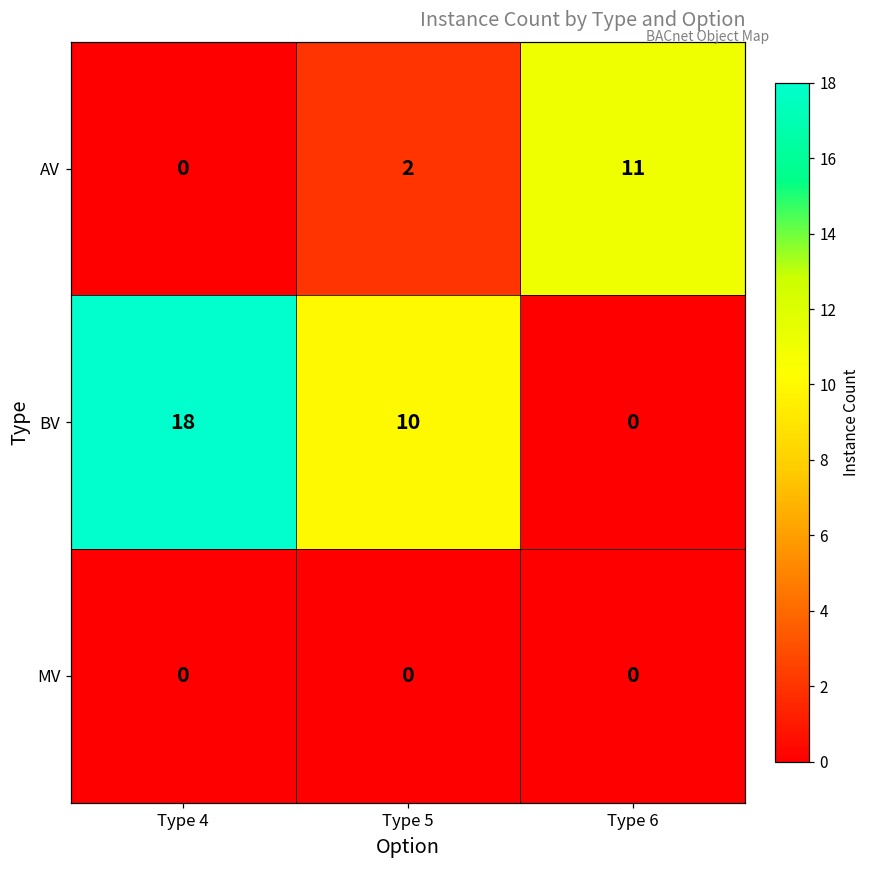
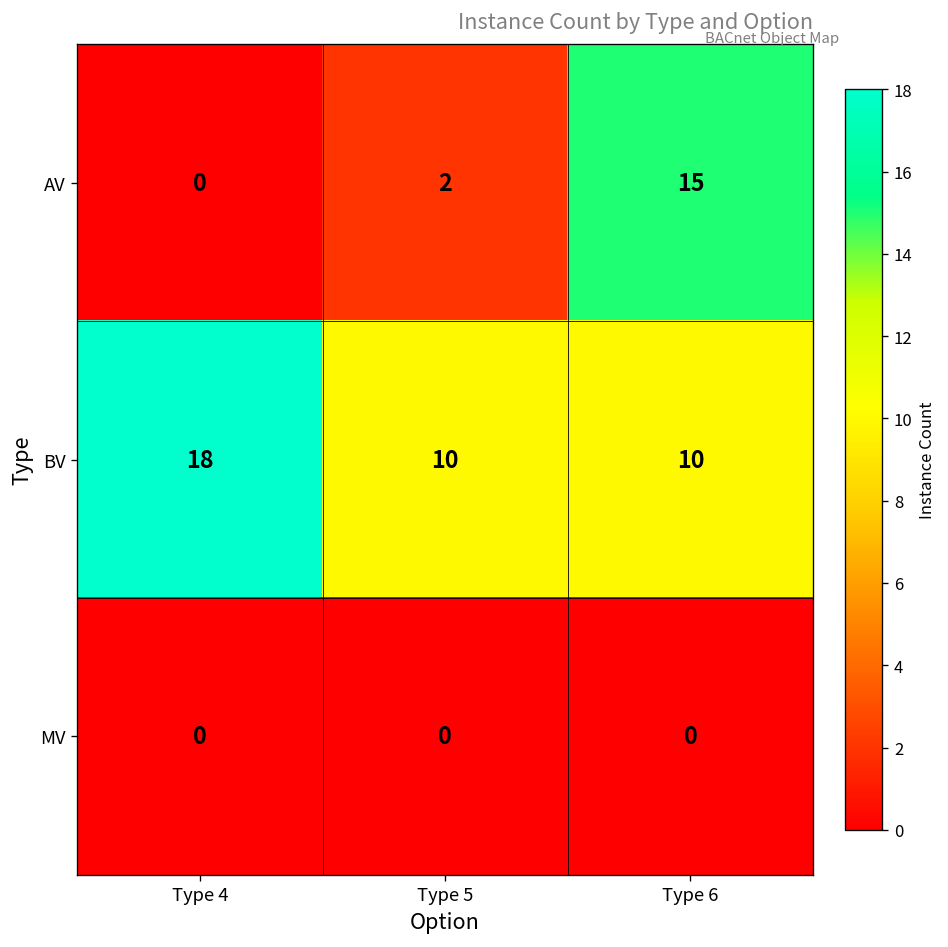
  {
    "AV": {
      "Type 4": 0,
      "Type 5": 2,
-     "Type 6": 11
+     "Type 6": 15
    },
    "BV": {
      "Type 4": 18,
      "Type 5": 10,
-     "Type 6": 0
+     "Type 6": 10
    },
    "MV": {
      "Type 4": 0,
      "Type 5": 0,
      "Type 6": 0
    }
  }
